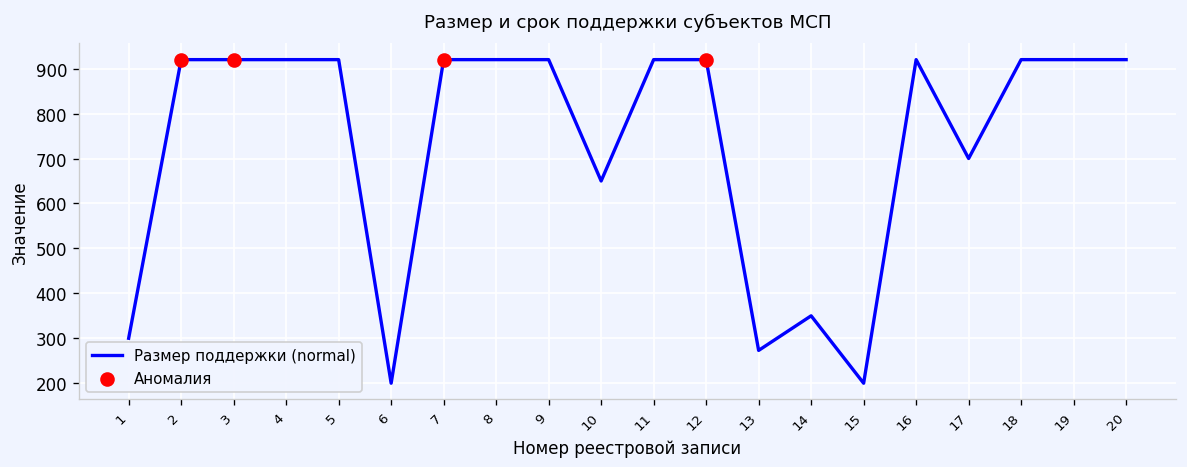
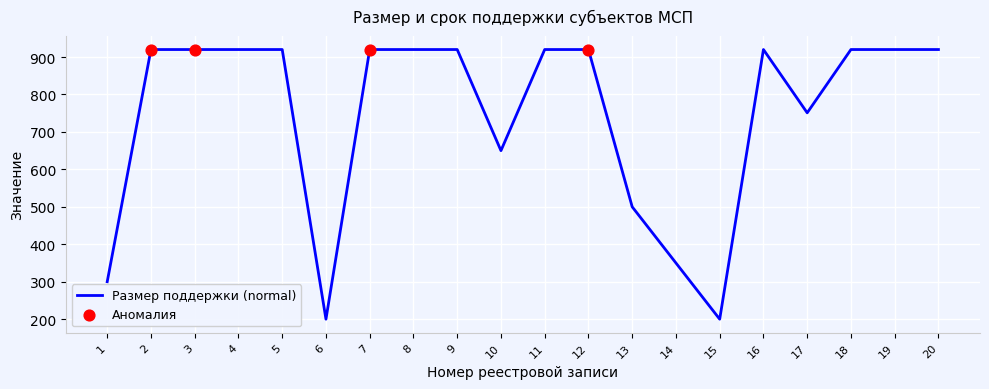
  {
    "Размер поддержки (normal)": {
      "1": 300,
      "4": 920,
      "5": 920,
      "6": 200,
      "8": 920,
      "9": 920,
      "10": 650,
      "11": 920,
-     "13": 270,
+     "13": 500,
      "14": 350,
      "15": 200,
      "16": 920,
-     "17": 700,
+     "17": 750,
      "18": 920,
      "19": 920,
      "20": 920
    }
  }
